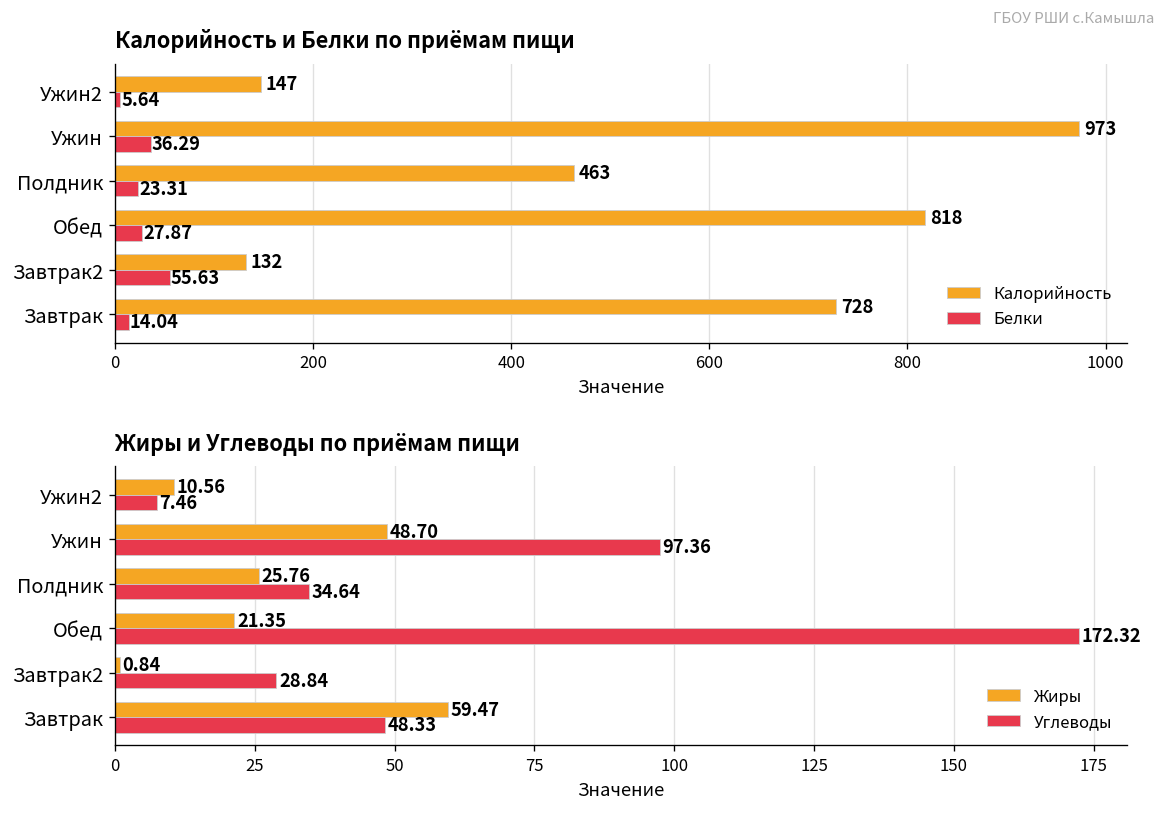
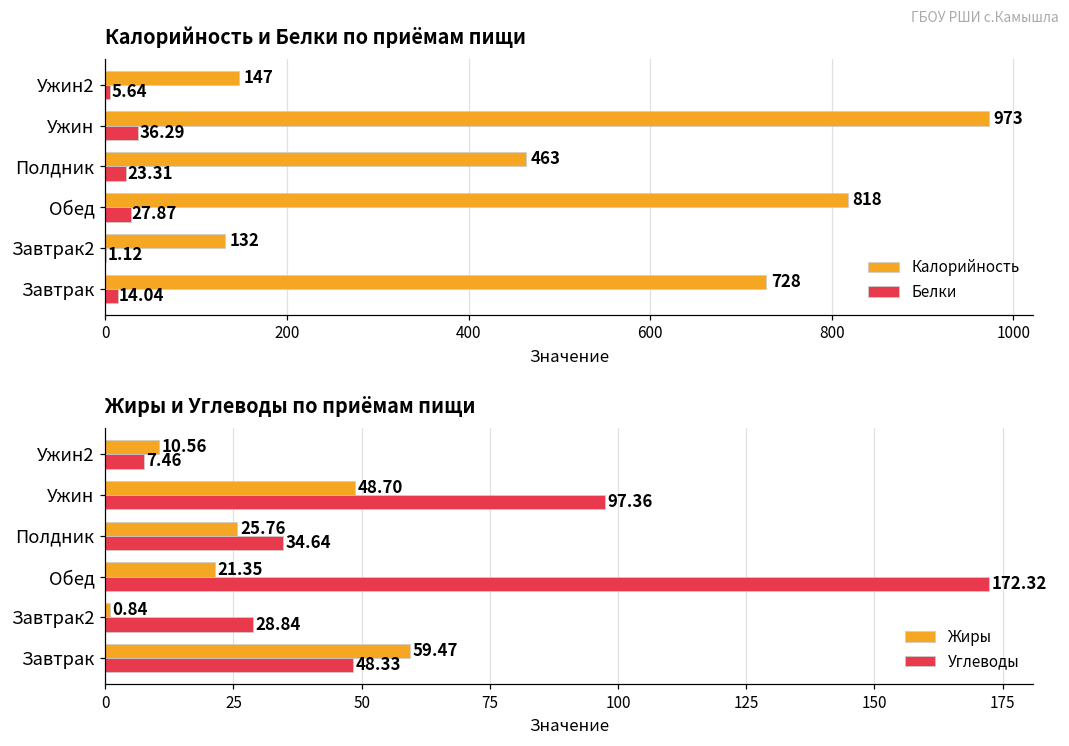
  {
    "Калорийность и Белки по приёмам пищи": {
      "Калорийность": {
        "Ужин2": 147,
        "Ужин": 973,
        "Полдник": 463,
        "Обед": 818,
        "Завтрак2": 132,
        "Завтрак": 728
      },
      "Белки": {
        "Ужин2": 5.64,
        "Ужин": 36.29,
        "Полдник": 23.31,
        "Обед": 27.87,
-       "Завтрак2": 55.63,
+       "Завтрак2": 1.12,
        "Завтрак": 14.04
      }
    },
    "Жиры и Углеводы по приёмам пищи": {
      "Жиры": {
        "Ужин2": 10.56,
        "Ужин": 48.70,
        "Полдник": 25.76,
        "Обед": 21.35,
        "Завтрак2": 0.84,
        "Завтрак": 59.47
      },
      "Углеводы": {
        "Ужин2": 7.46,
        "Ужин": 97.36,
        "Полдник": 34.64,
        "Обед": 172.32,
        "Завтрак2": 28.84,
        "Завтрак": 48.33
      }
    }
  }
